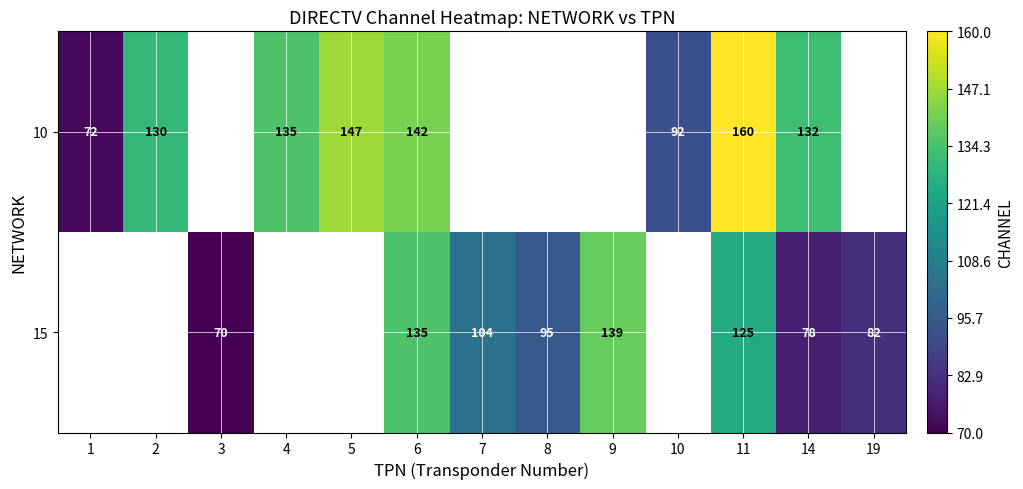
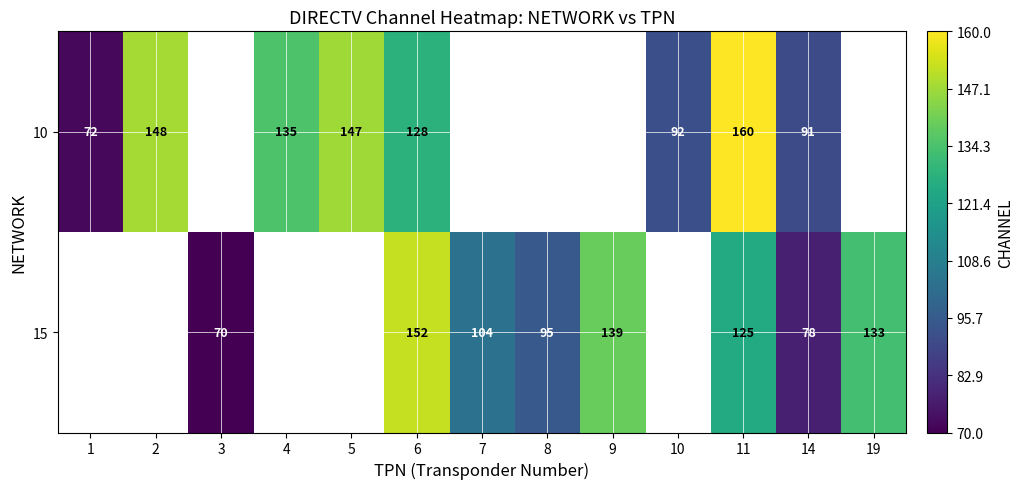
  {
    "10": {
      "1": 72,
-     "2": 130,
+     "2": 148,
      "4": 135,
      "5": 147,
-     "6": 142,
+     "6": 128,
      "10": 92,
      "11": 160,
-     "14": 132
+     "14": 91
    },
    "15": {
      "3": 70,
-     "6": 135,
+     "6": 152,
      "7": 104,
      "8": 95,
      "9": 139,
      "11": 125,
      "14": 78,
-     "19": 82
+     "19": 133
    }
  }
